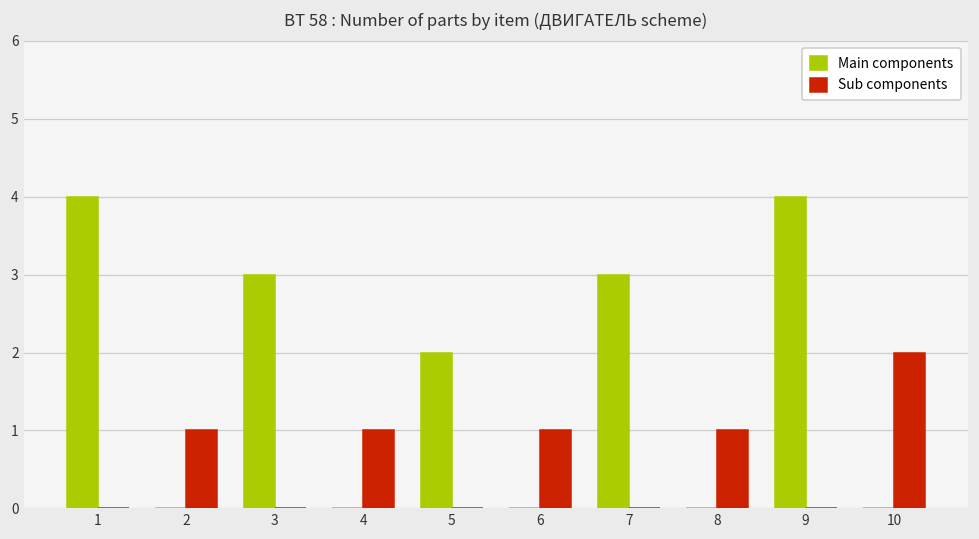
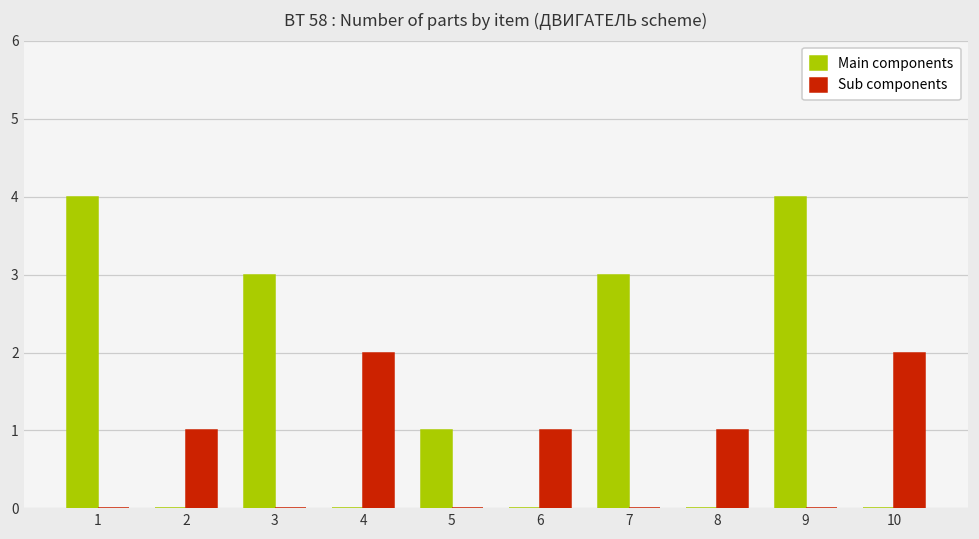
  {
    "Main components": {
      "1": 4,
      "2": 0,
      "3": 3,
      "4": 0,
-     "5": 2,
+     "5": 1,
      "6": 0,
      "7": 3,
      "8": 0,
      "9": 4,
      "10": 0
    },
    "Sub components": {
      "1": 0,
      "2": 1,
      "3": 0,
-     "4": 1,
+     "4": 2,
      "5": 0,
      "6": 1,
      "7": 0,
      "8": 1,
      "9": 0,
      "10": 2
    }
  }
